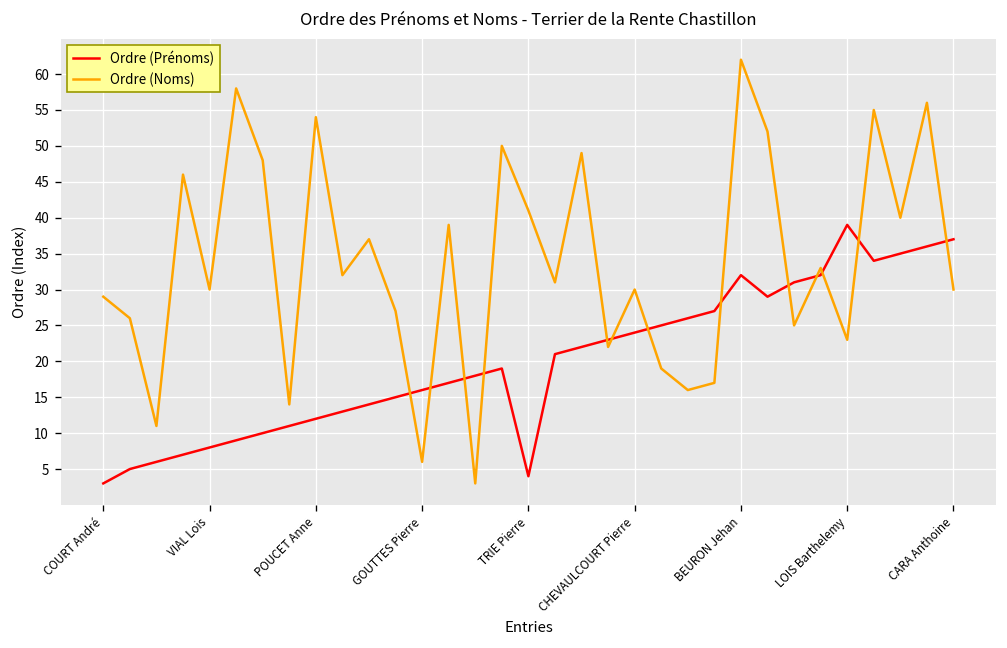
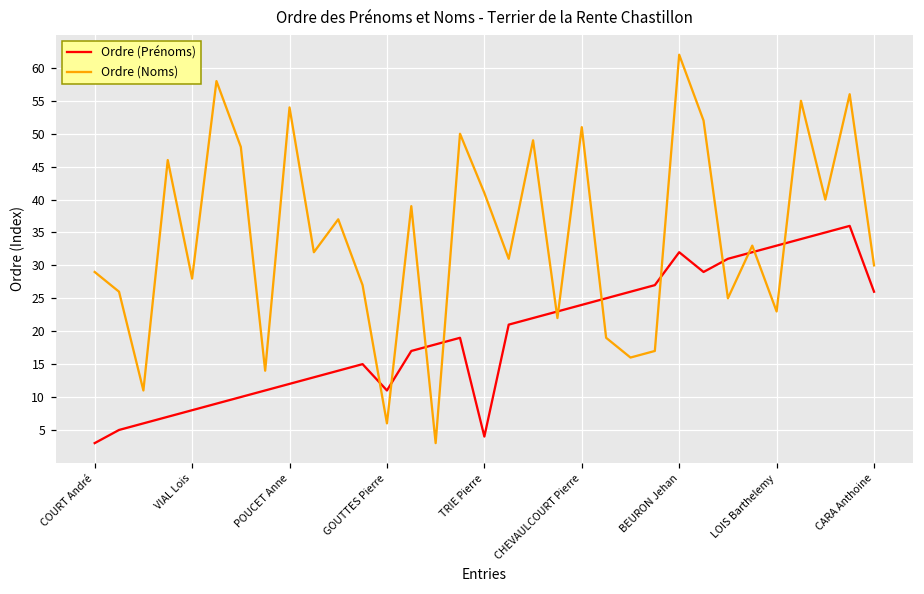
  {
    "Ordre (Prénoms)": {
      "COURT André": 3,
      "VIAL Lois": 8,
      "POUCET Anne": 12,
-     "GOUTTES Pierre": 16,
+     "GOUTTES Pierre": 11,
      "TRIE Pierre": 4,
      "CHEVAULCOURT Pierre": 24,
      "BEURON Jehan": 32,
-     "LOIS Barthelemy": 39,
-     "CARA Anthoine": 37
+     "LOIS Barthelemy": 33,
+     "CARA Anthoine": 26
    },
    "Ordre (Noms)": {
      "COURT André": 29,
-     "VIAL Lois": 30,
+     "VIAL Lois": 28,
      "POUCET Anne": 54,
      "GOUTTES Pierre": 6,
      "TRIE Pierre": 41,
-     "CHEVAULCOURT Pierre": 30,
+     "CHEVAULCOURT Pierre": 51,
      "BEURON Jehan": 62,
      "LOIS Barthelemy": 23,
      "CARA Anthoine": 30
    }
  }
